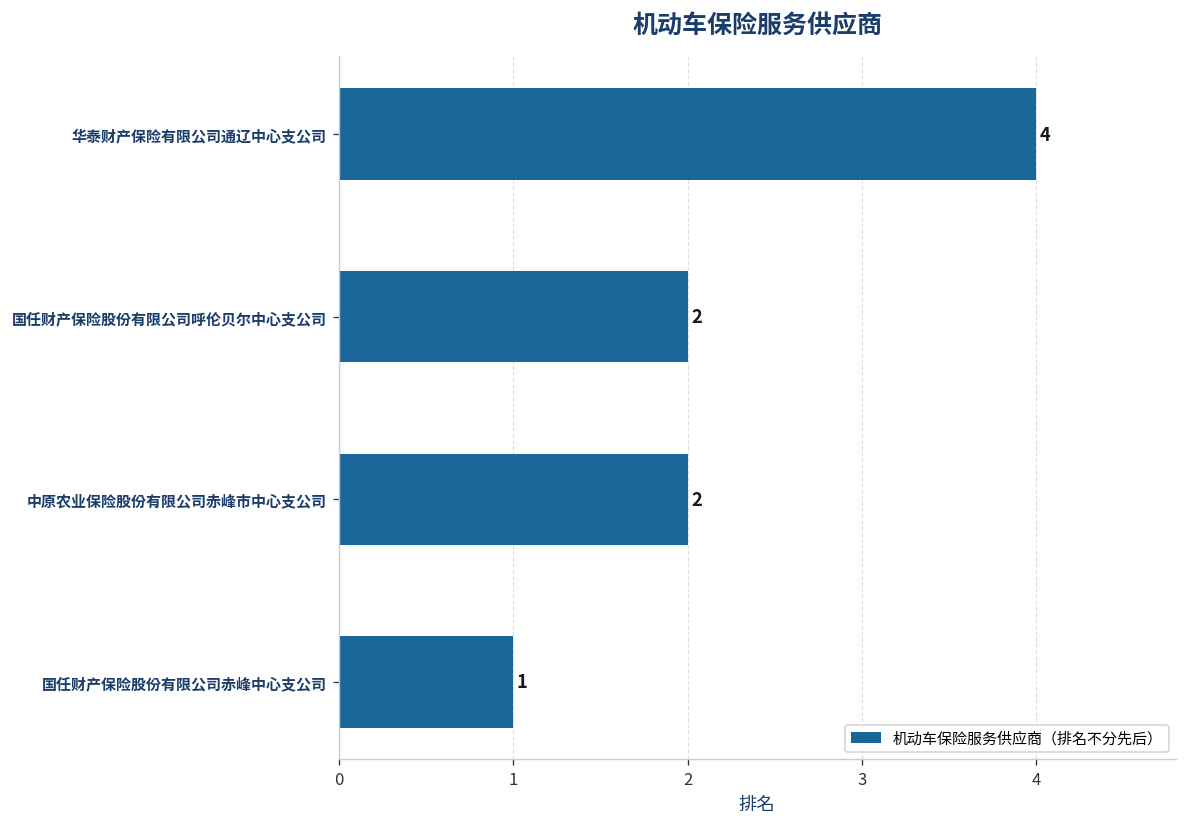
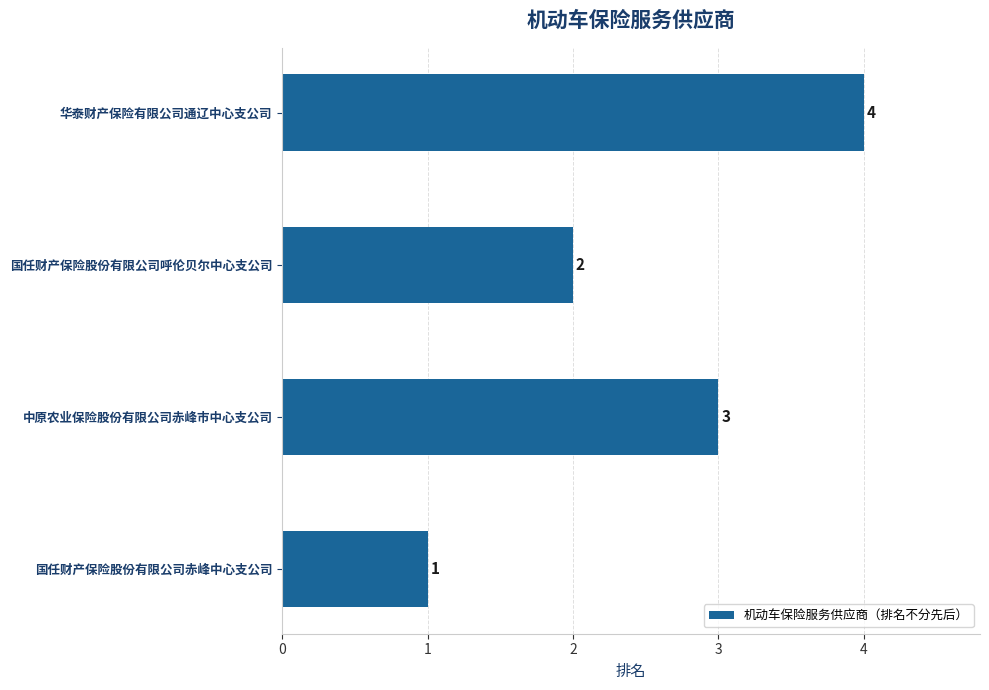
  {
    "华泰财产保险有限公司通辽中心支公司": 4,
    "国任财产保险股份有限公司呼伦贝尔中心支公司": 2,
-   "中原农业保险股份有限公司赤峰市中心支公司": 2,
+   "中原农业保险股份有限公司赤峰市中心支公司": 3,
    "国任财产保险股份有限公司赤峰中心支公司": 1
  }
